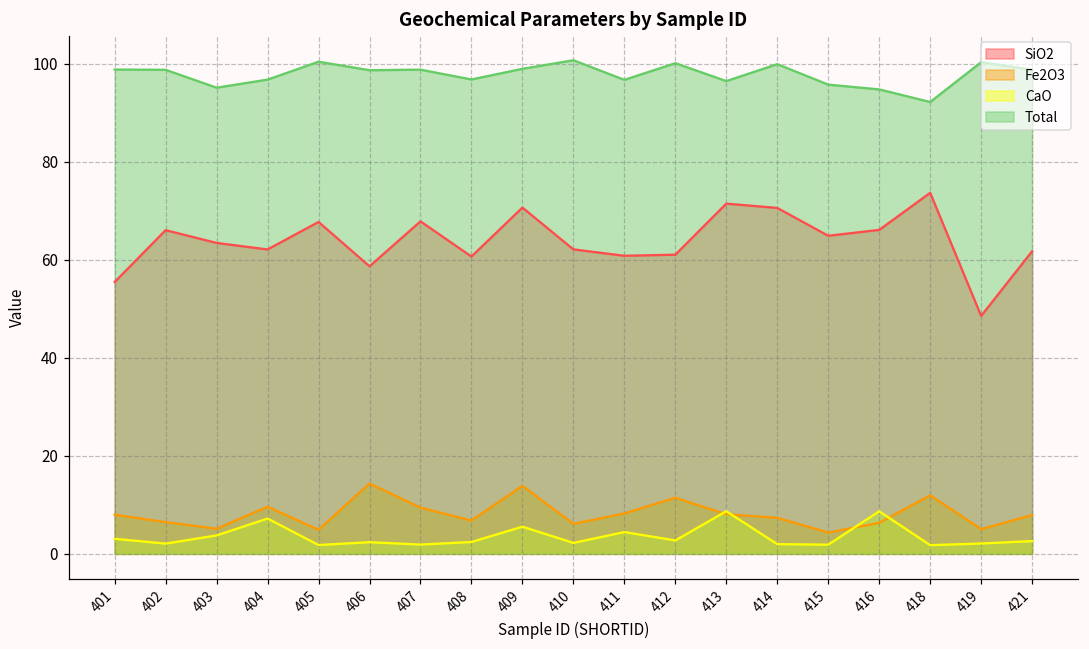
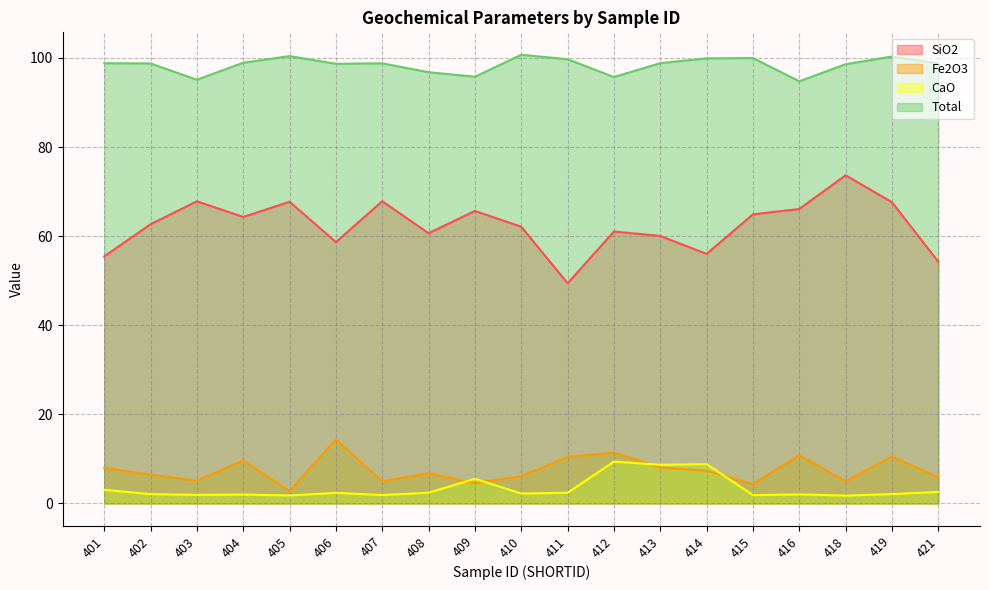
  {
    "SiO2": {
      "401": 55,
-     "402": 66,
-     "403": 63,
-     "404": 62,
+     "402": 63,
+     "403": 68,
+     "404": 64,
      "405": 68,
      "406": 59,
      "407": 68,
      "408": 61,
-     "409": 71,
+     "409": 66,
      "410": 62,
-     "411": 61,
+     "411": 49,
      "412": 61,
-     "413": 71,
-     "414": 71,
+     "413": 60,
+     "414": 56,
      "415": 65,
      "416": 66,
      "418": 74,
-     "419": 49,
-     "421": 62
+     "419": 68,
+     "421": 54
    },
    "Fe2O3": {
      "401": 8,
      "402": 6,
      "403": 5,
      "404": 10,
-     "405": 5,
+     "405": 3,
      "406": 14,
-     "407": 9,
+     "407": 5,
      "408": 7,
-     "409": 14,
+     "409": 5,
      "410": 6,
-     "411": 8,
+     "411": 10,
      "412": 11,
      "413": 8,
      "414": 7,
      "415": 4,
-     "416": 6,
-     "418": 12,
-     "419": 5,
-     "421": 8
+     "416": 11,
+     "418": 5,
+     "419": 11,
+     "421": 6
    },
    "CaO": {
      "401": 3,
      "402": 2,
-     "403": 4,
-     "404": 7,
+     "403": 2,
+     "404": 2,
      "405": 2,
      "406": 2,
      "407": 2,
      "408": 2,
      "409": 6,
      "410": 2,
-     "411": 4,
-     "412": 3,
+     "411": 2,
+     "412": 9,
      "413": 9,
-     "414": 2,
+     "414": 9,
      "415": 2,
-     "416": 9,
+     "416": 2,
      "418": 2,
      "419": 2,
      "421": 3
    },
    "Total": {
      "401": 99,
      "402": 99,
      "403": 95,
-     "404": 97,
+     "404": 99,
      "405": 100,
      "406": 99,
      "407": 99,
      "408": 97,
-     "409": 99,
+     "409": 96,
      "410": 101,
-     "411": 97,
-     "412": 100,
-     "413": 96,
+     "411": 100,
+     "412": 96,
+     "413": 99,
      "414": 100,
-     "415": 96,
+     "415": 100,
      "416": 95,
-     "418": 92
+     "418": 99
    }
  }
